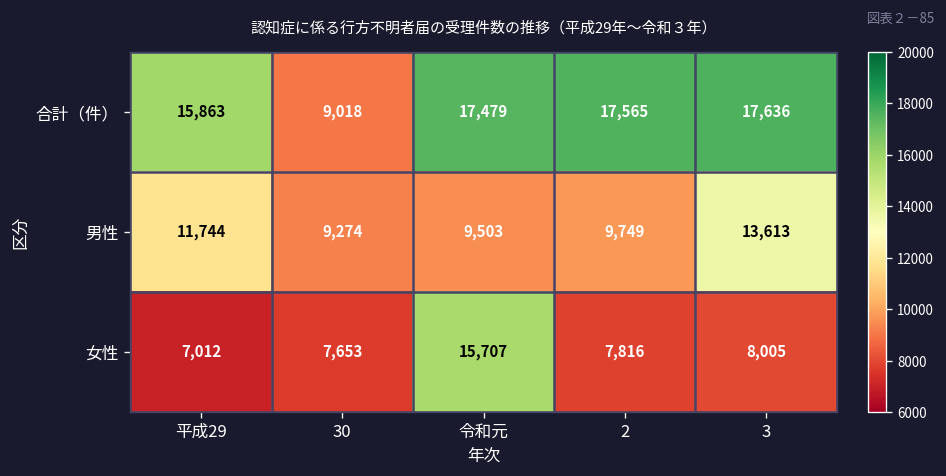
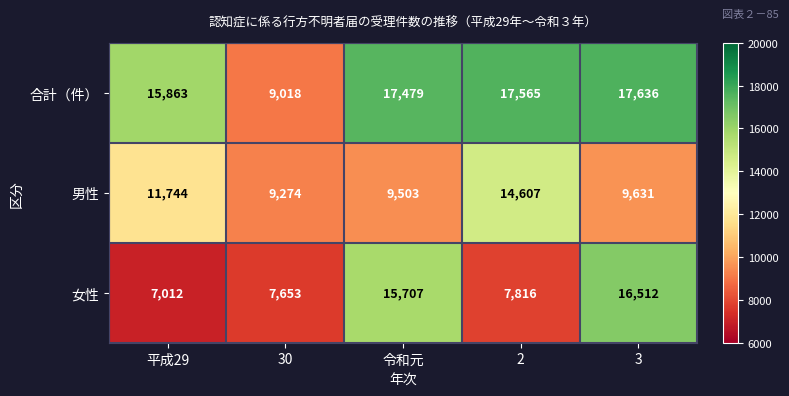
  {
    "合計（件）": {
      "平成29": "15,863",
      "30": "9,018",
      "令和元": "17,479",
      "2": "17,565",
      "3": "17,636"
    },
    "男性": {
      "平成29": "11,744",
      "30": "9,274",
      "令和元": "9,503",
-     "2": "9,749",
-     "3": "13,613"
+     "2": "14,607",
+     "3": "9,631"
    },
    "女性": {
      "平成29": "7,012",
      "30": "7,653",
      "令和元": "15,707",
      "2": "7,816",
-     "3": "8,005"
+     "3": "16,512"
    }
  }
